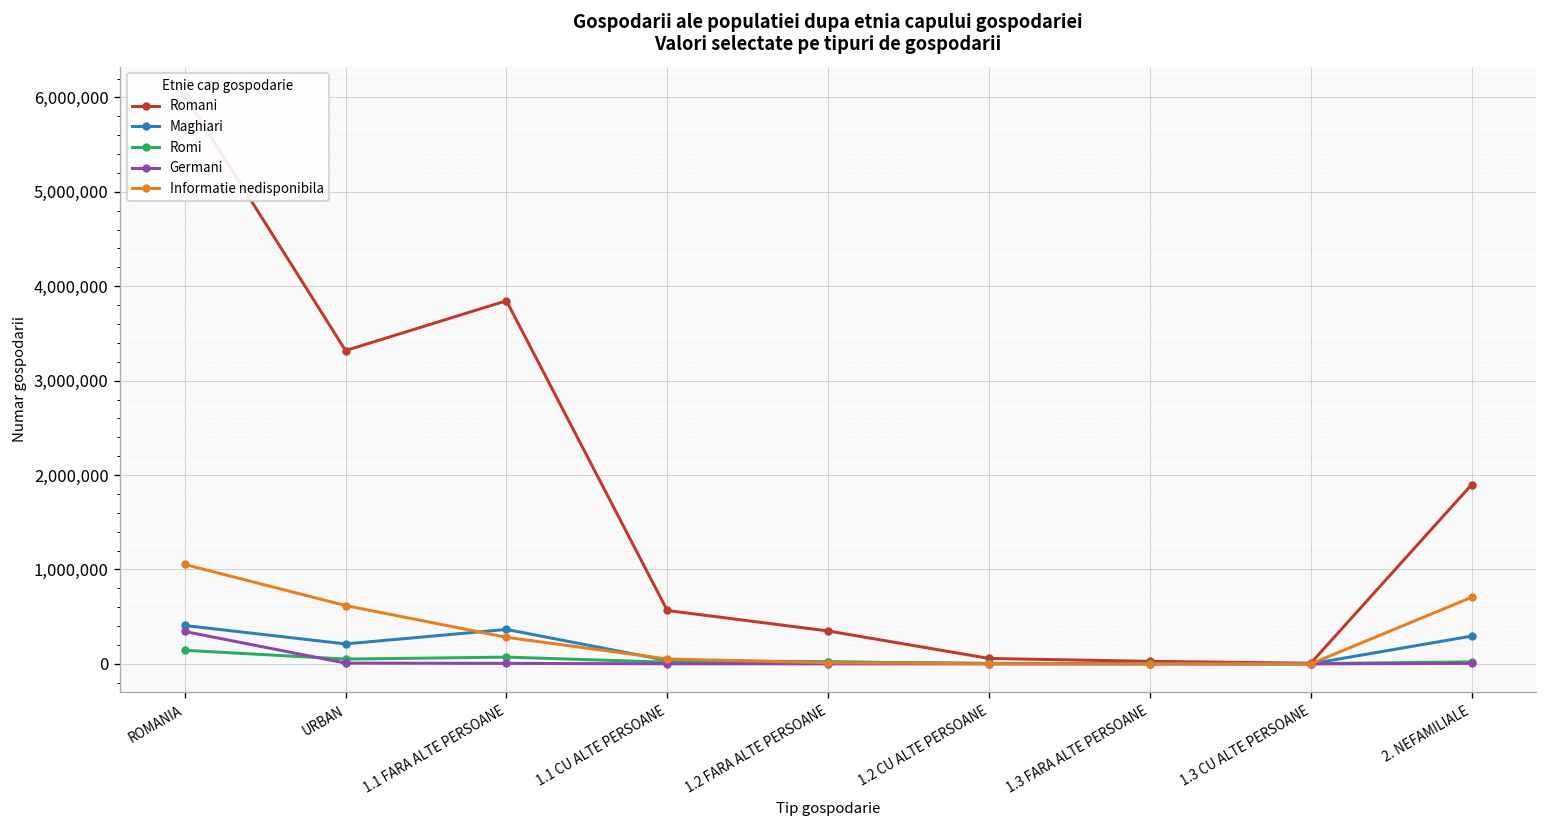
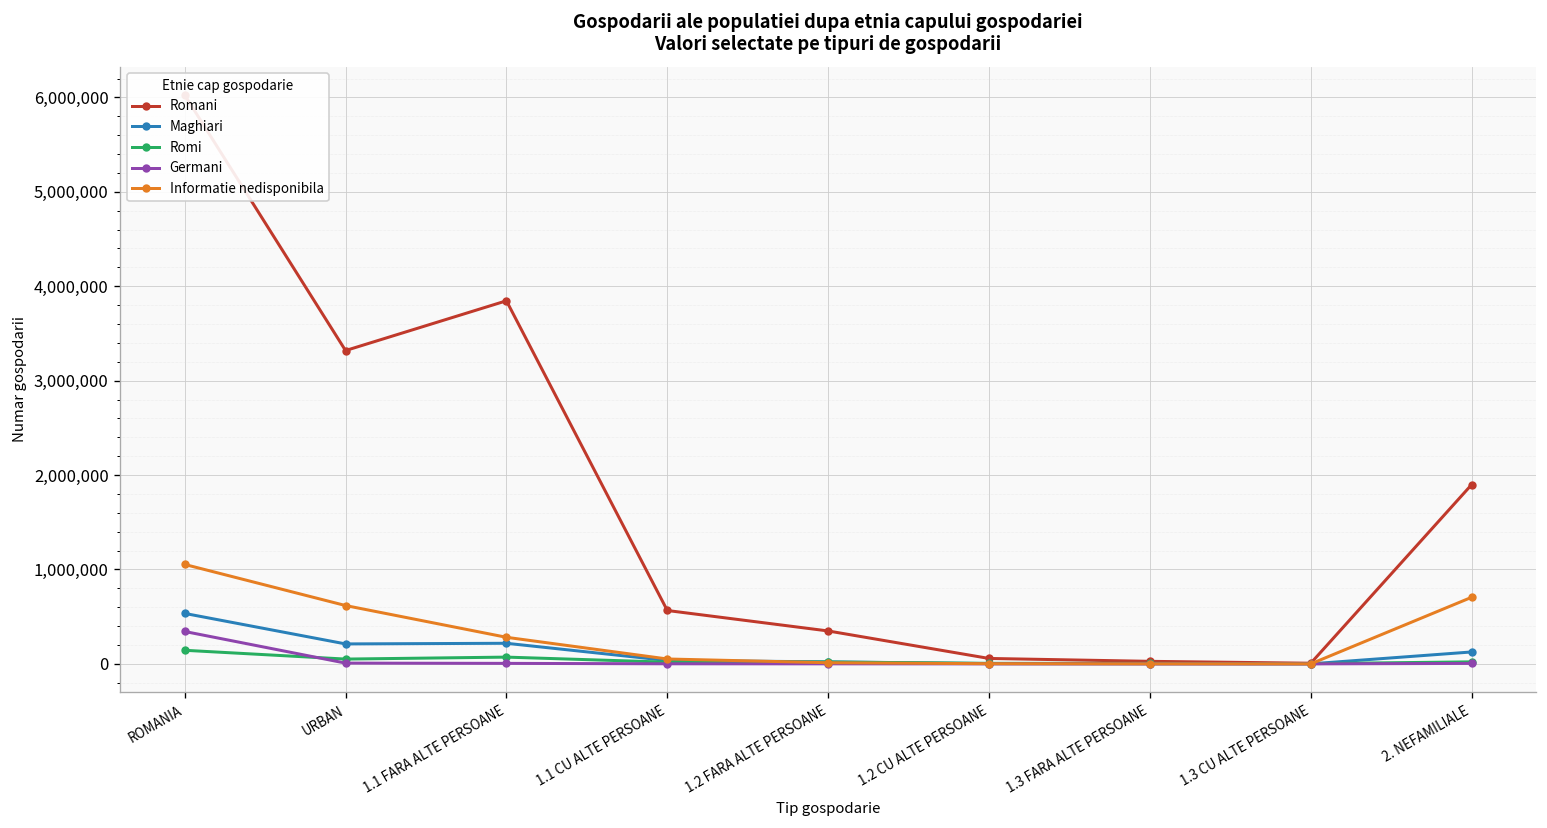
  {
    "Romani": {
      "URBAN": "3,300,000",
      "1.1 FARA ALTE PERSOANE": "3,800,000",
      "1.1 CU ALTE PERSOANE": "600,000",
      "1.2 FARA ALTE PERSOANE": "300,000",
      "1.2 CU ALTE PERSOANE": "100,000",
      "2. NEFAMILIALE": "1,900,000"
    },
    "Maghiari": {
-     "ROMANIA": "400,000",
+     "ROMANIA": "500,000",
      "URBAN": "200,000",
-     "1.1 FARA ALTE PERSOANE": "400,000",
-     "2. NEFAMILIALE": "300,000"
+     "1.1 FARA ALTE PERSOANE": "200,000",
+     "2. NEFAMILIALE": "100,000"
    },
    "Romi": {
      "ROMANIA": "100,000",
      "URBAN": "100,000",
      "1.1 FARA ALTE PERSOANE": "100,000"
    },
    "Germani": {
      "ROMANIA": "300,000",
      "URBAN": "0",
      "1.1 FARA ALTE PERSOANE": "0"
    },
    "Informatie nedisponibila": {
      "ROMANIA": "1,100,000",
      "URBAN": "600,000",
      "1.1 FARA ALTE PERSOANE": "300,000",
      "2. NEFAMILIALE": "700,000"
    }
  }
